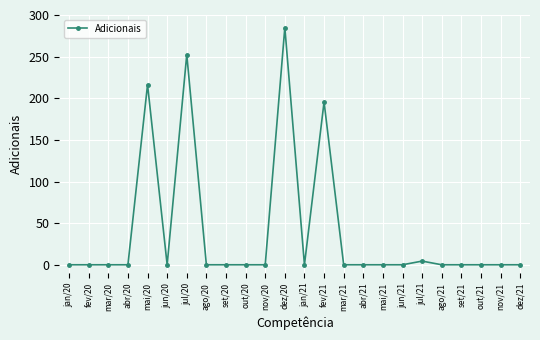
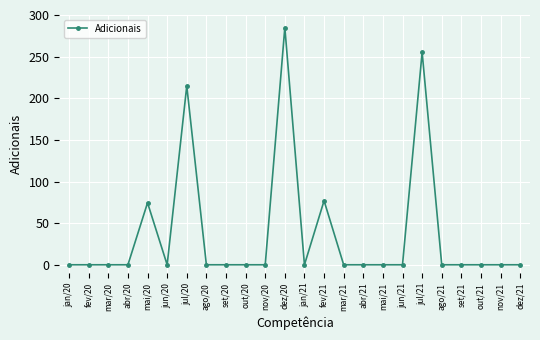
  {
    "jan/20": 0,
    "fev/20": 0,
    "mar/20": 0,
    "abr/20": 0,
-   "mai/20": 220,
+   "mai/20": 70,
    "jun/20": 0,
-   "jul/20": 250,
+   "jul/20": 210,
    "ago/20": 0,
    "set/20": 0,
    "out/20": 0,
    "nov/20": 0,
    "dez/20": 280,
    "jan/21": 0,
-   "fev/21": 200,
+   "fev/21": 80,
    "mar/21": 0,
    "abr/21": 0,
    "mai/21": 0,
    "jun/21": 0,
-   "jul/21": 0,
+   "jul/21": 260,
    "ago/21": 0,
    "set/21": 0,
    "out/21": 0,
    "nov/21": 0,
    "dez/21": 0
  }
